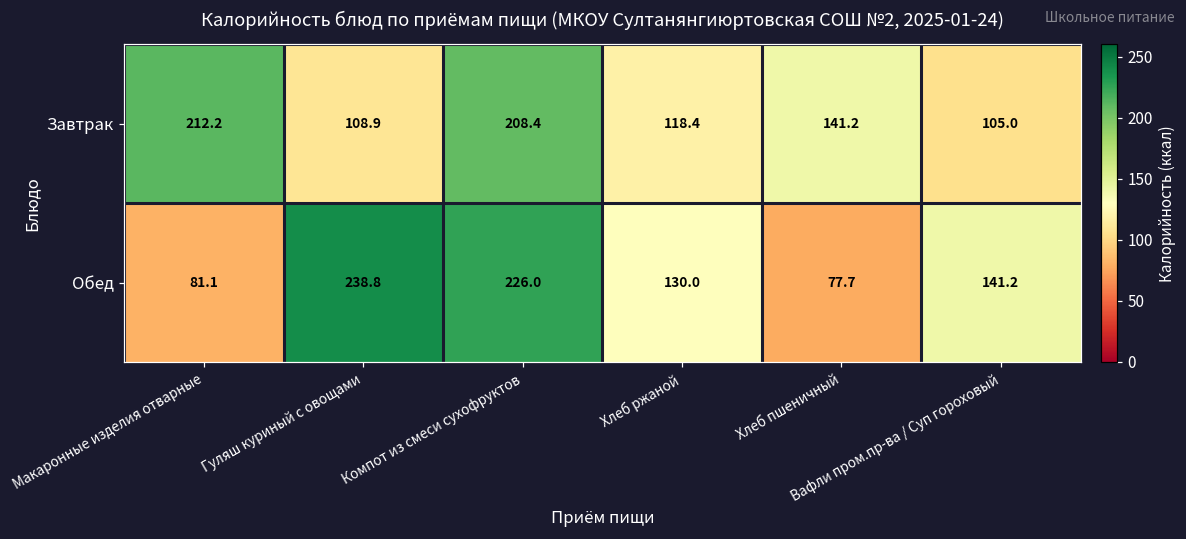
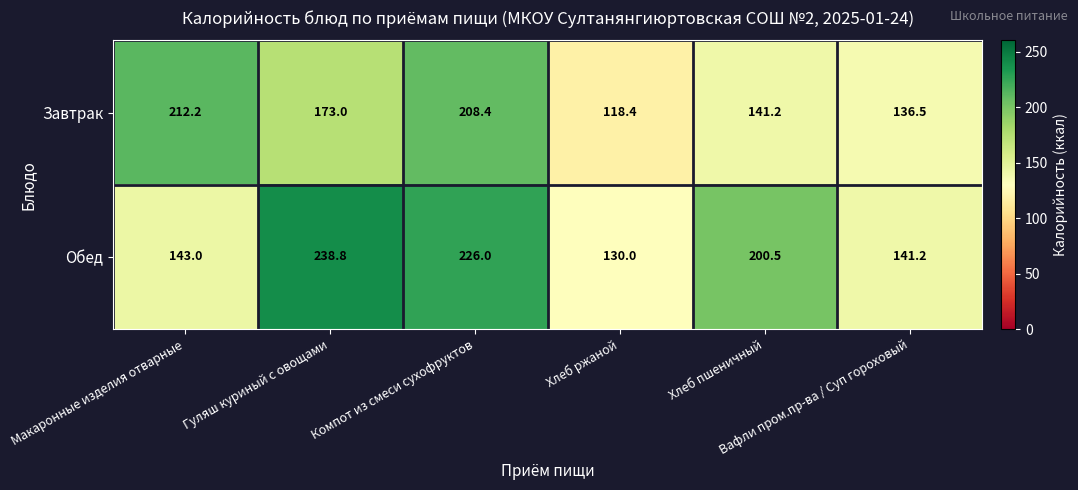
  {
    "Завтрак": {
      "Макаронные изделия отварные": 212.2,
-     "Гуляш куриный с овощами": 108.9,
+     "Гуляш куриный с овощами": 173.0,
      "Компот из смеси сухофруктов": 208.4,
      "Хлеб ржаной": 118.4,
      "Хлеб пшеничный": 141.2,
-     "Вафли пром.пр-ва / Суп гороховый": 105.0
+     "Вафли пром.пр-ва / Суп гороховый": 136.5
    },
    "Обед": {
-     "Макаронные изделия отварные": 81.1,
+     "Макаронные изделия отварные": 143.0,
      "Гуляш куриный с овощами": 238.8,
      "Компот из смеси сухофруктов": 226.0,
      "Хлеб ржаной": 130.0,
-     "Хлеб пшеничный": 77.7,
+     "Хлеб пшеничный": 200.5,
      "Вафли пром.пр-ва / Суп гороховый": 141.2
    }
  }
